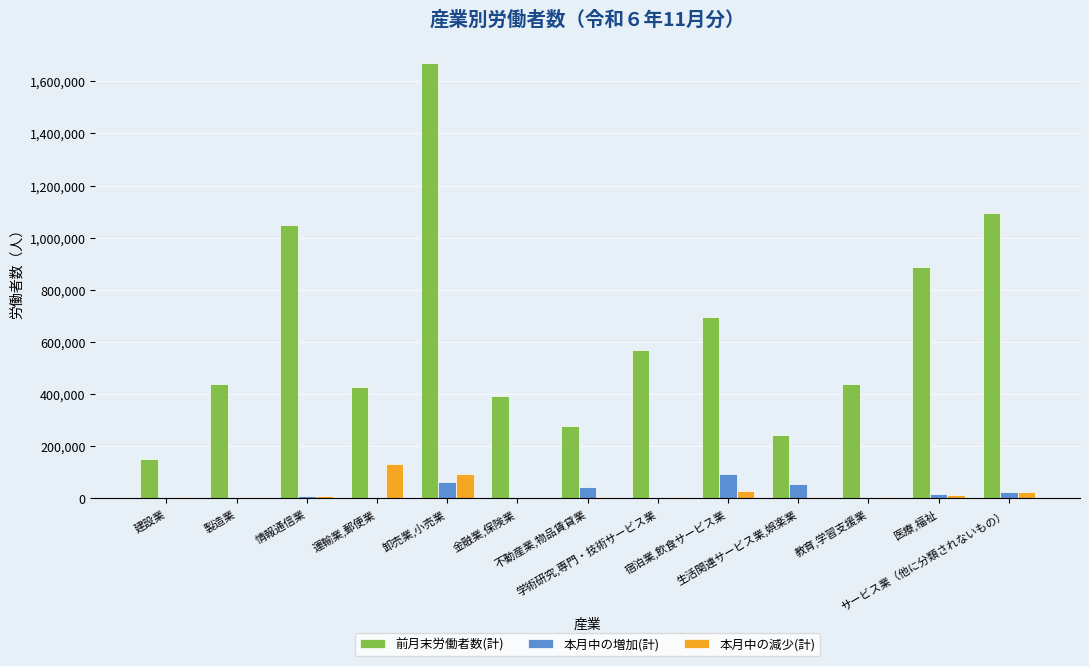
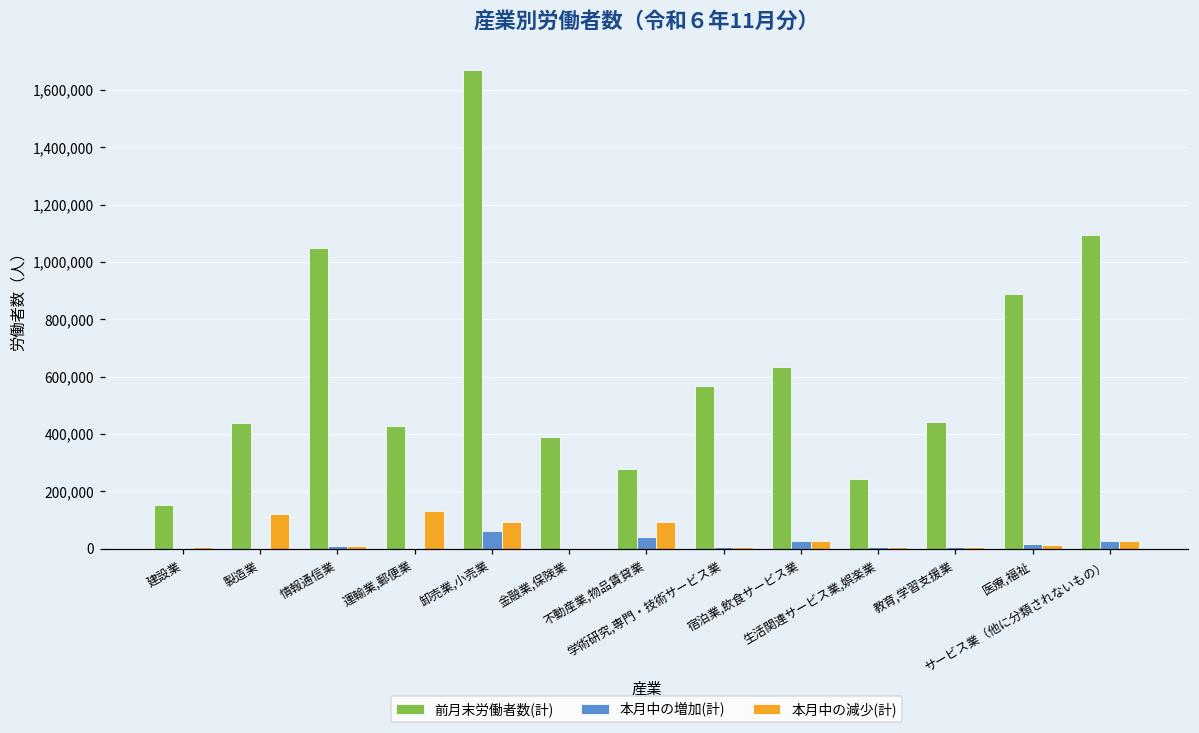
  {
    "前月末労働者数(計)": {
      "建設業": "150,000",
      "製造業": "440,000",
      "情報通信業": "1,050,000",
      "運輸業,郵便業": "430,000",
      "卸売業,小売業": "1,670,000",
      "金融業,保険業": "390,000",
      "不動産業,物品賃貸業": "280,000",
      "学術研究,専門・技術サービス業": "570,000",
-     "宿泊業,飲食サービス業": "700,000",
+     "宿泊業,飲食サービス業": "630,000",
      "生活関連サービス業,娯楽業": "240,000",
      "教育,学習支援業": "440,000",
      "医療,福祉": "890,000",
      "サービス業（他に分類されないもの）": "1,100,000"
    },
    "本月中の増加(計)": {
      "情報通信業": "10,000",
      "卸売業,小売業": "60,000",
      "不動産業,物品賃貸業": "40,000",
-     "宿泊業,飲食サービス業": "90,000",
-     "生活関連サービス業,娯楽業": "50,000",
+     "宿泊業,飲食サービス業": "30,000",
+     "生活関連サービス業,娯楽業": "10,000",
      "医療,福祉": "20,000",
      "サービス業（他に分類されないもの）": "20,000"
    },
    "本月中の減少(計)": {
-     "製造業": "0",
+     "製造業": "120,000",
      "運輸業,郵便業": "130,000",
      "卸売業,小売業": "90,000",
-     "不動産業,物品賃貸業": "0",
+     "不動産業,物品賃貸業": "90,000",
      "宿泊業,飲食サービス業": "30,000",
      "医療,福祉": "10,000",
      "サービス業（他に分類されないもの）": "30,000"
    }
  }
